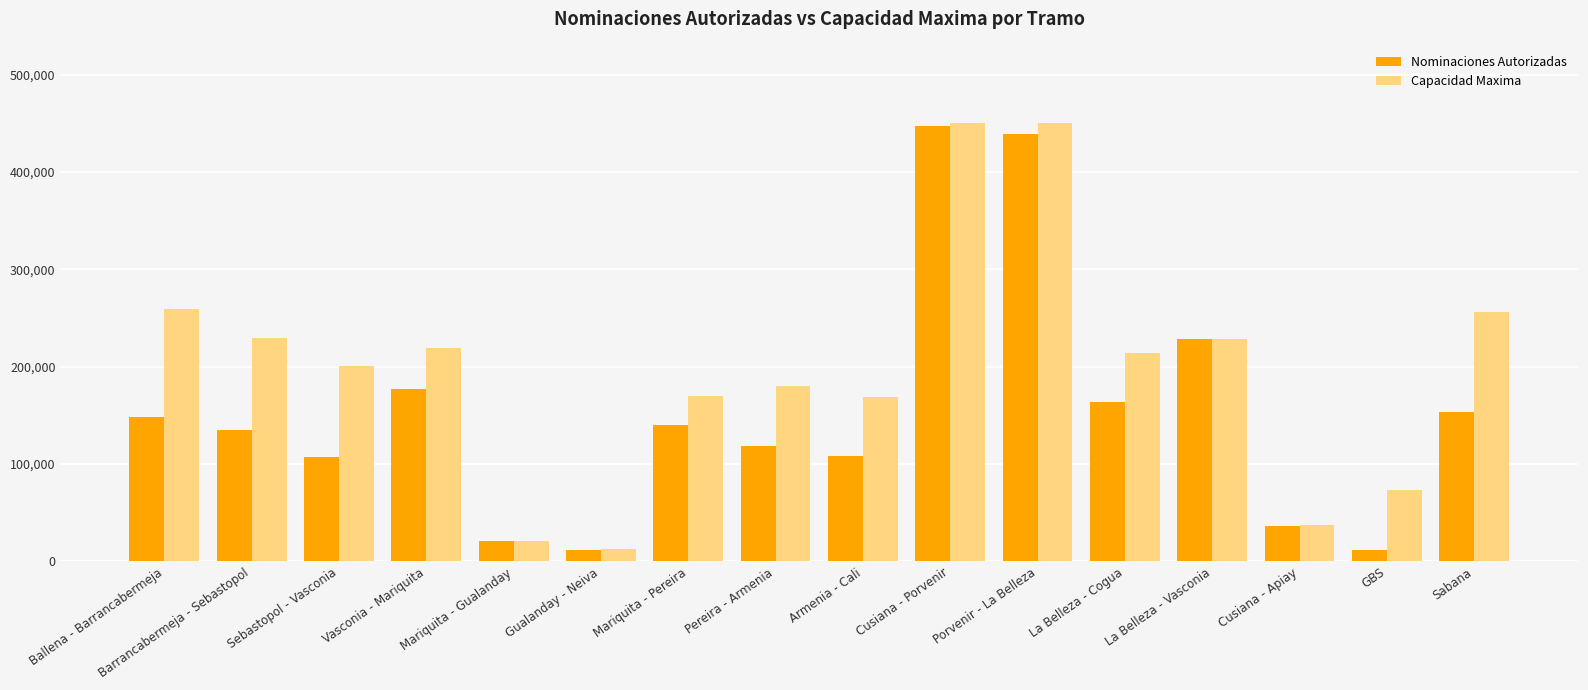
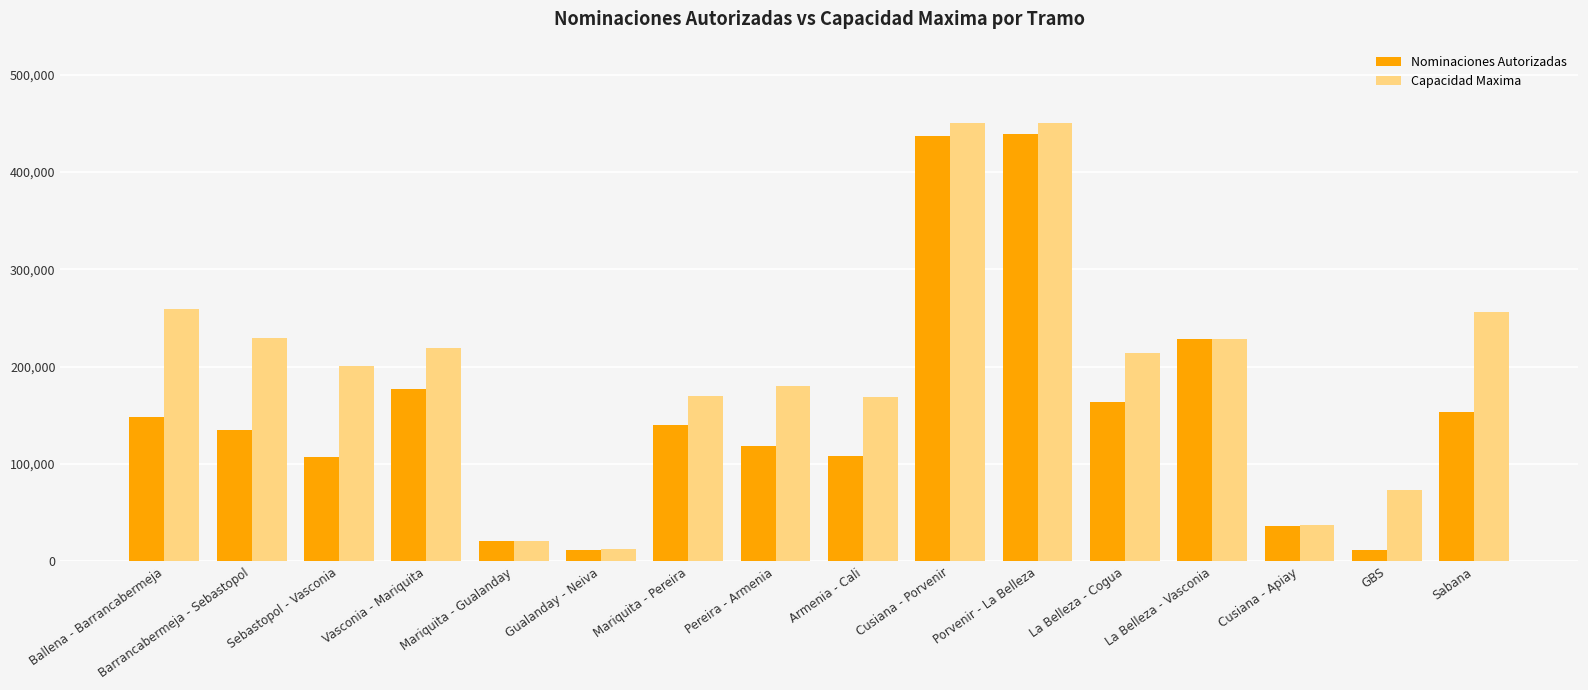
  {
    "Nominaciones Autorizadas": {
      "Ballena - Barrancabermeja": "150,000",
      "Barrancabermeja - Sebastopol": "140,000",
      "Sebastopol - Vasconia": "110,000",
      "Vasconia - Mariquita": "180,000",
      "Mariquita - Gualanday": "20,000",
      "Gualanday - Neiva": "10,000",
      "Mariquita - Pereira": "140,000",
      "Pereira - Armenia": "120,000",
      "Armenia - Cali": "110,000",
-     "Cusiana - Porvenir": "450,000",
+     "Cusiana - Porvenir": "440,000",
      "Porvenir - La Belleza": "440,000",
      "La Belleza - Cogua": "160,000",
      "La Belleza - Vasconia": "230,000",
      "Cusiana - Apiay": "40,000",
      "GBS": "10,000",
      "Sabana": "150,000"
    },
    "Capacidad Maxima": {
      "Ballena - Barrancabermeja": "260,000",
      "Barrancabermeja - Sebastopol": "230,000",
      "Sebastopol - Vasconia": "200,000",
      "Vasconia - Mariquita": "220,000",
      "Mariquita - Gualanday": "20,000",
      "Gualanday - Neiva": "10,000",
      "Mariquita - Pereira": "170,000",
      "Pereira - Armenia": "180,000",
      "Armenia - Cali": "170,000",
      "Cusiana - Porvenir": "450,000",
      "Porvenir - La Belleza": "450,000",
      "La Belleza - Cogua": "210,000",
      "La Belleza - Vasconia": "230,000",
      "Cusiana - Apiay": "40,000",
      "GBS": "70,000",
      "Sabana": "260,000"
    }
  }
